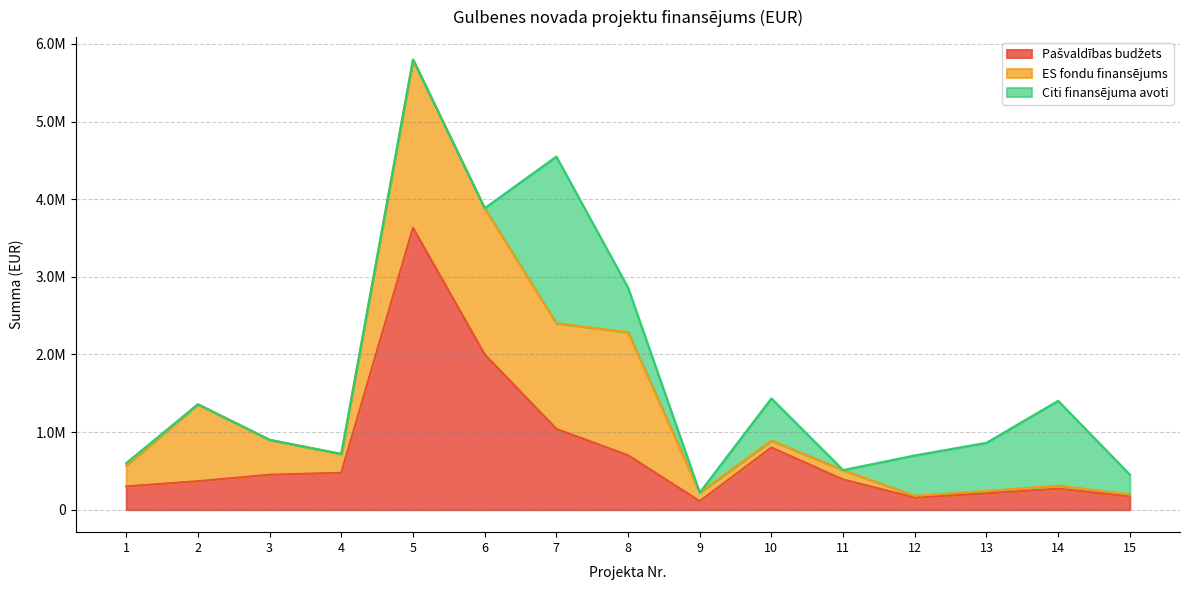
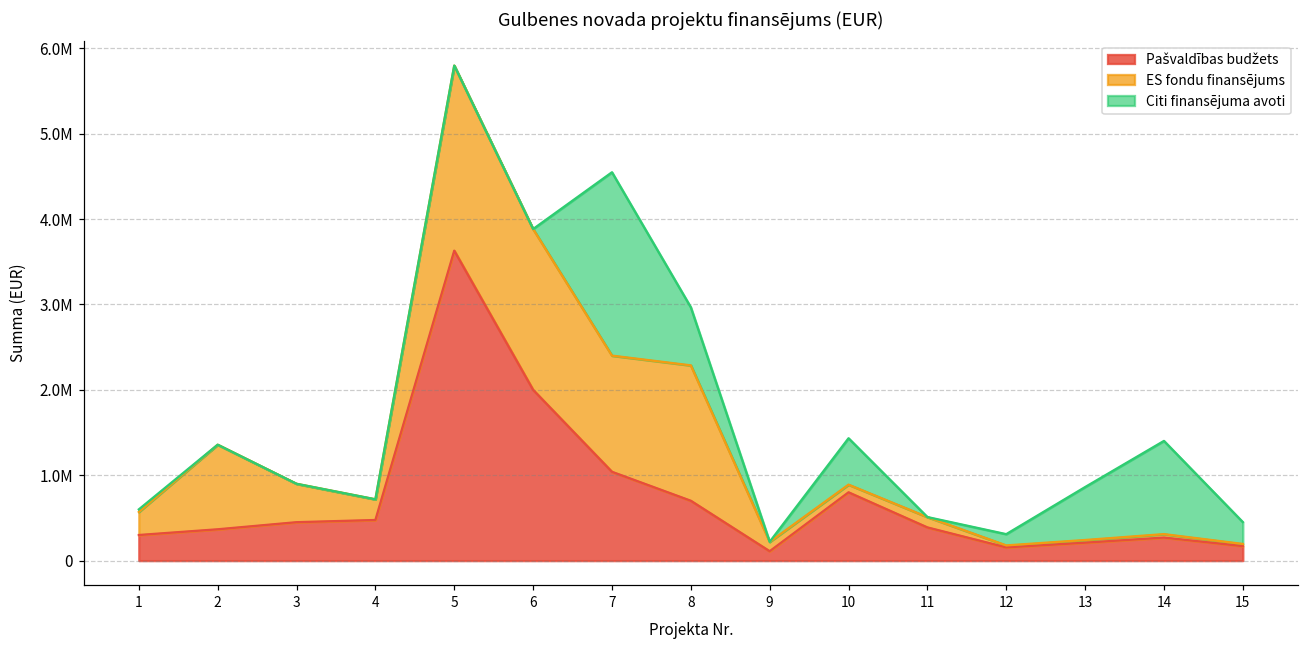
  {
    "Pašvaldības budžets": {
      "1": 300000,
      "2": 400000,
      "3": 500000,
      "4": 500000,
      "5": 3600000,
      "6": 2000000,
      "7": 1000000,
      "8": 700000,
      "9": 100000,
      "10": 800000,
      "11": 400000,
      "14": 300000
    },
    "ES fondu finansējums": {
      "7": 1400000,
      "8": 1600000,
      "10": 100000,
      "14": 0
    },
    "Citi finansējuma avoti": {
      "7": 2100000,
-     "8": 600000,
+     "8": 700000,
      "10": 500000,
-     "12": 500000,
+     "12": 100000,
      "13": 600000,
      "14": 1100000,
      "15": 300000
    }
  }
